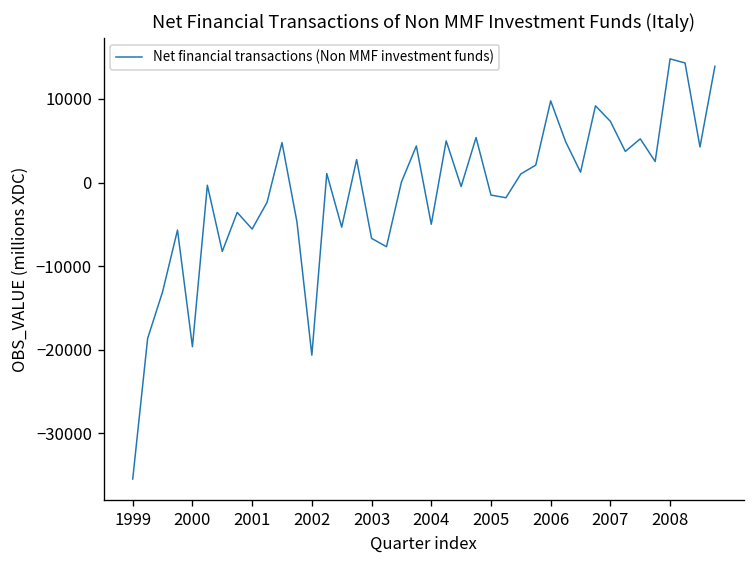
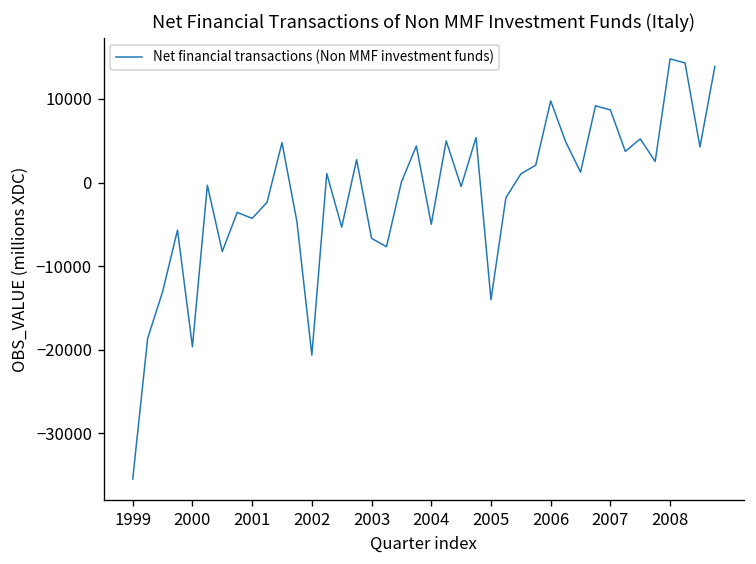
  {
    "1999": -35000,
    "2000": -20000,
-   "2001": -6000,
+   "2001": -4000,
    "2002": -21000,
    "2003": -7000,
    "2004": -5000,
-   "2005": -2000,
+   "2005": -14000,
    "2006": 10000,
-   "2007": 7000,
+   "2007": 9000,
    "2008": 15000
  }
